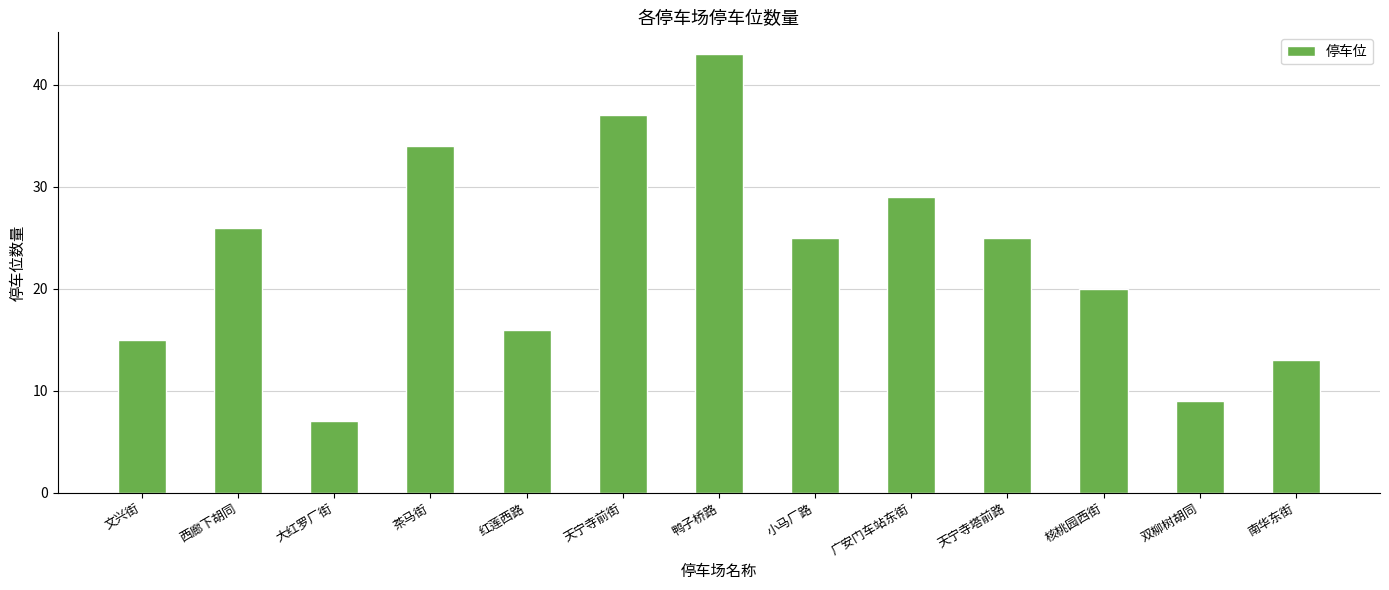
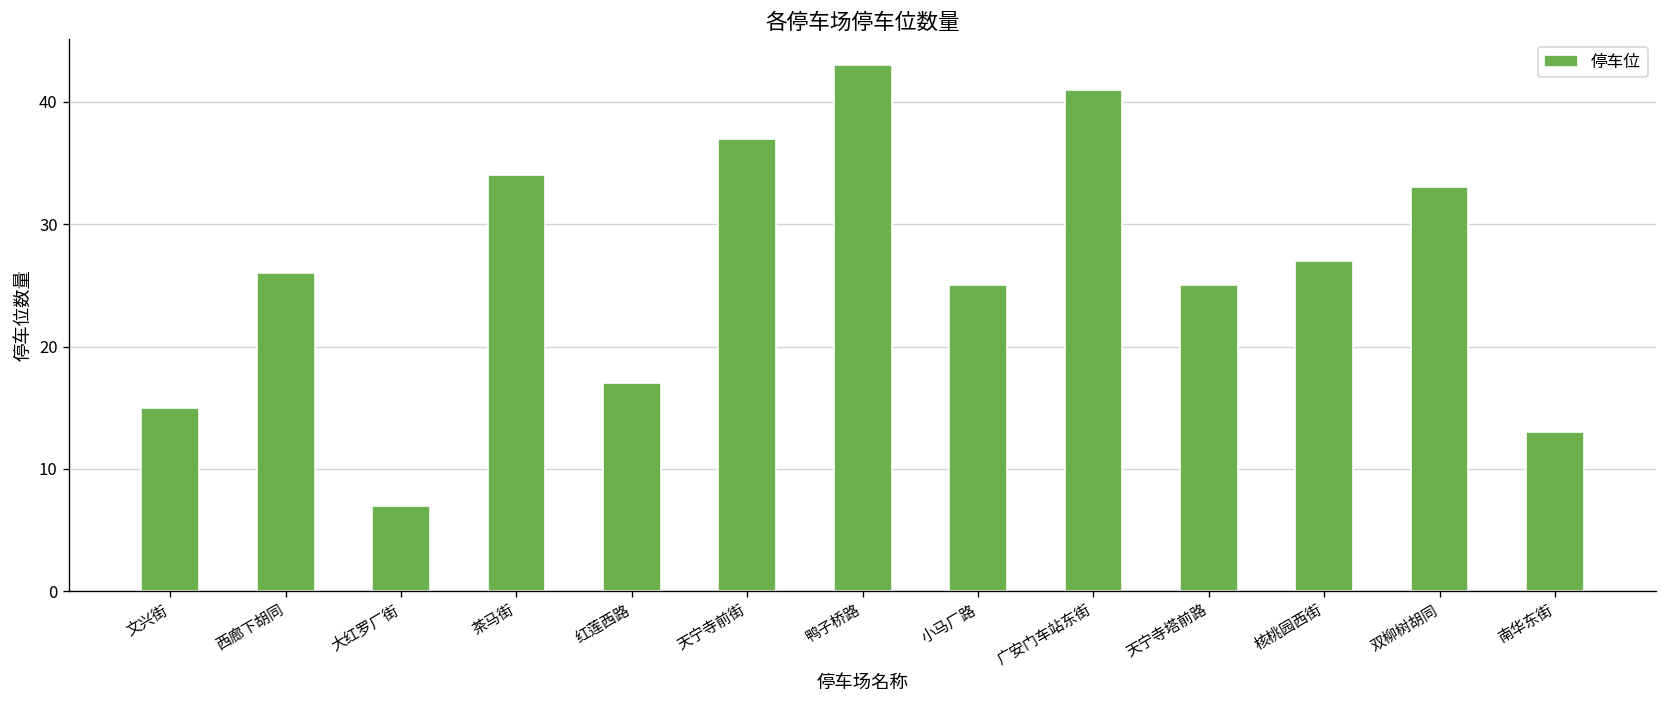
  {
    "文兴街": 15,
    "西廊下胡同": 26,
    "大红罗厂街": 7,
    "茶马街": 34,
-   "红莲西路": 16,
+   "红莲西路": 17,
    "天宁寺前街": 37,
    "鸭子桥路": 43,
    "小马厂路": 25,
-   "广安门车站东街": 29,
+   "广安门车站东街": 41,
    "天宁寺塔前路": 25,
-   "核桃园西街": 20,
-   "双柳树胡同": 9,
+   "核桃园西街": 27,
+   "双柳树胡同": 33,
    "南华东街": 13
  }
